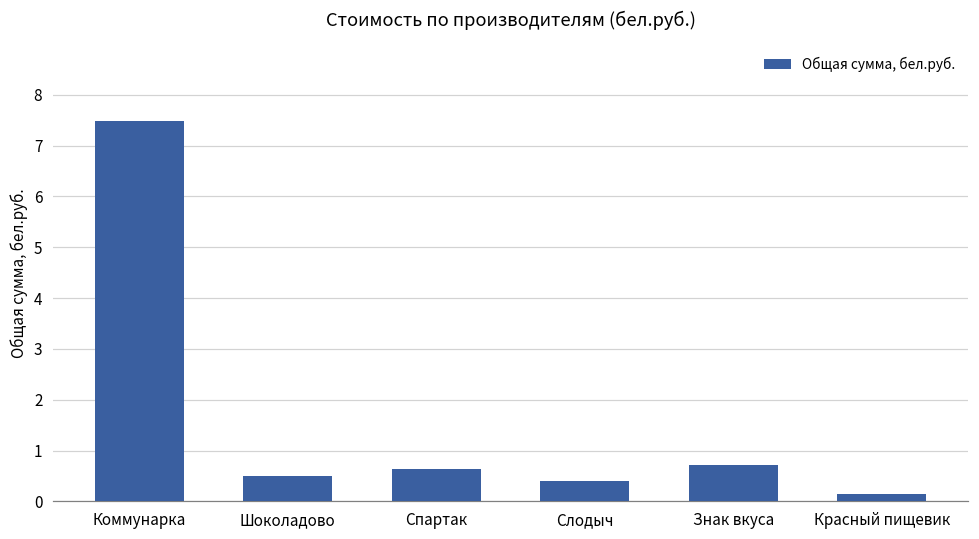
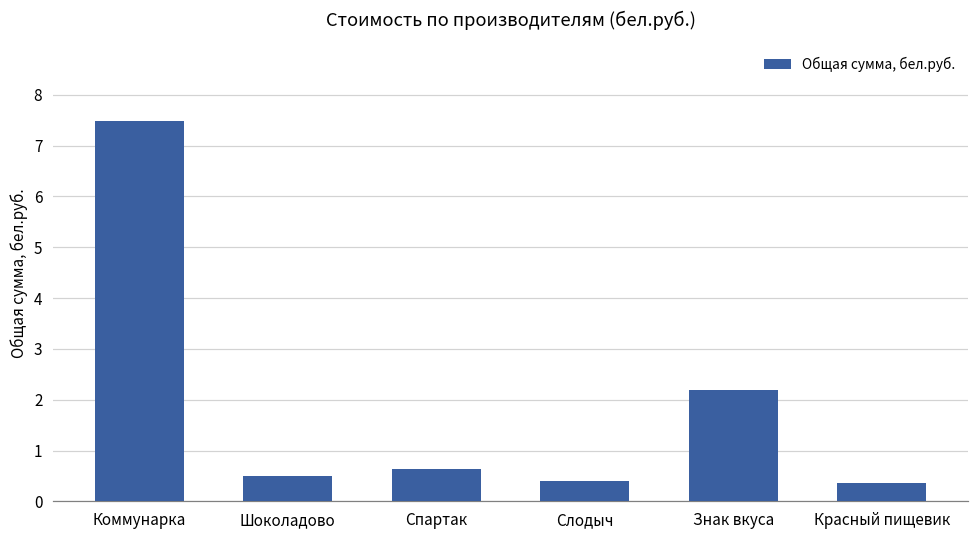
  {
    "Коммунарка": 7.5,
    "Шоколадово": 0.5,
    "Спартак": 0.6,
    "Слодыч": 0.4,
-   "Знак вкуса": 0.7,
-   "Красный пищевик": 0.1
+   "Знак вкуса": 2.2,
+   "Красный пищевик": 0.4
  }
